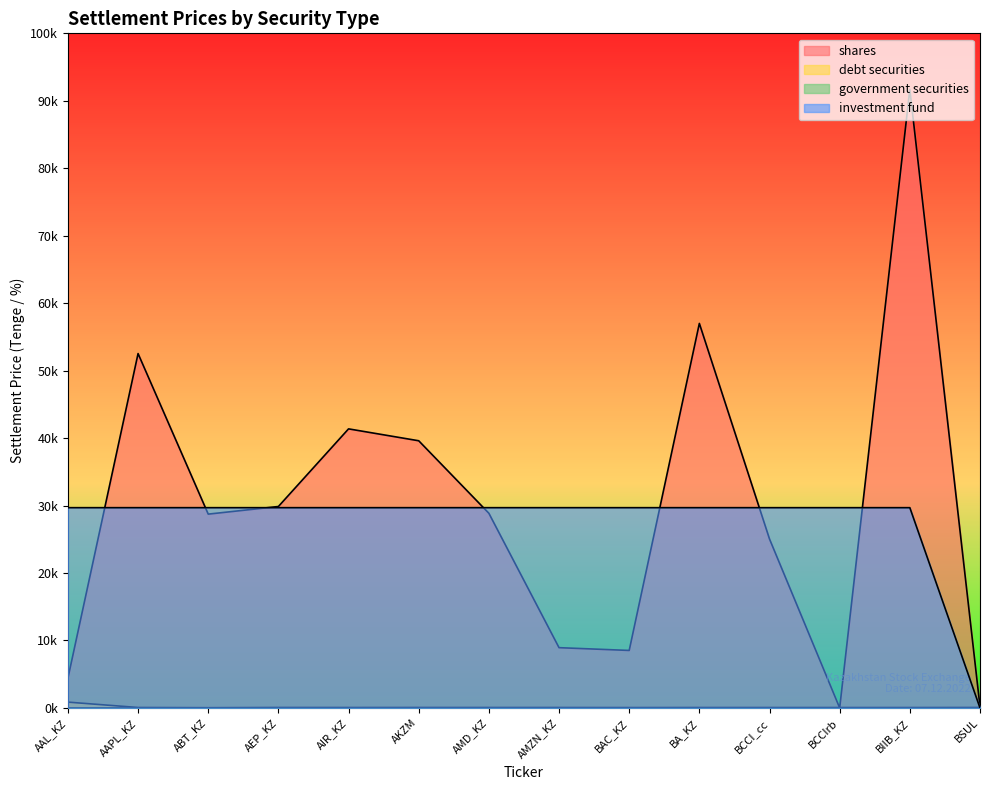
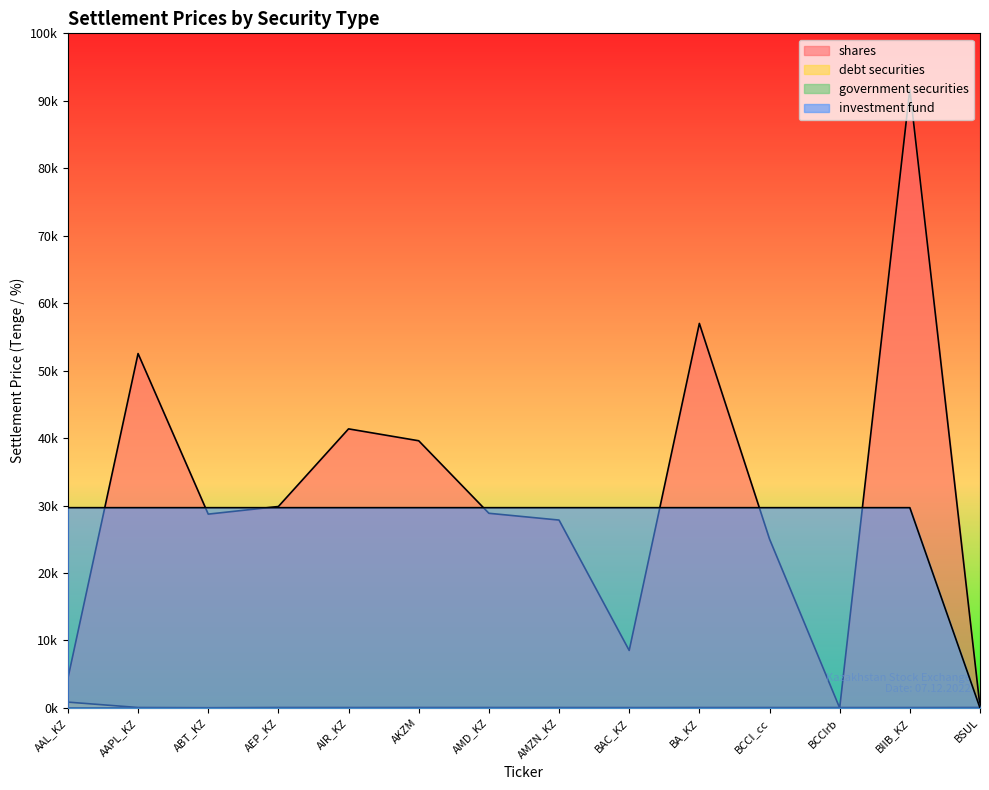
  {
    "shares": {
      "AAL_KZ": 4000,
      "AAPL_KZ": 53000,
      "ABT_KZ": 29000,
      "AIR_KZ": 41000,
      "AKZM": 40000,
      "AMD_KZ": 29000,
-     "AMZN_KZ": 9000,
+     "AMZN_KZ": 28000,
      "BAC_KZ": 9000,
      "BA_KZ": 57000,
      "BCCI_cc": 25000
    },
    "debt securities": {
      "AAL_KZ": 1000
    },
    "government securities": {
      "AAL_KZ": 0
    },
    "investment fund": {
      "AAL_KZ": 30000,
      "AAPL_KZ": 30000,
      "ABT_KZ": 30000,
      "AIR_KZ": 30000,
      "AKZM": 30000,
      "AMD_KZ": 30000,
      "AMZN_KZ": 30000,
      "BAC_KZ": 30000,
      "BA_KZ": 30000,
      "BCCI_cc": 30000,
      "BCCIrb": 30000,
      "BIIB_KZ": 30000
    }
  }
